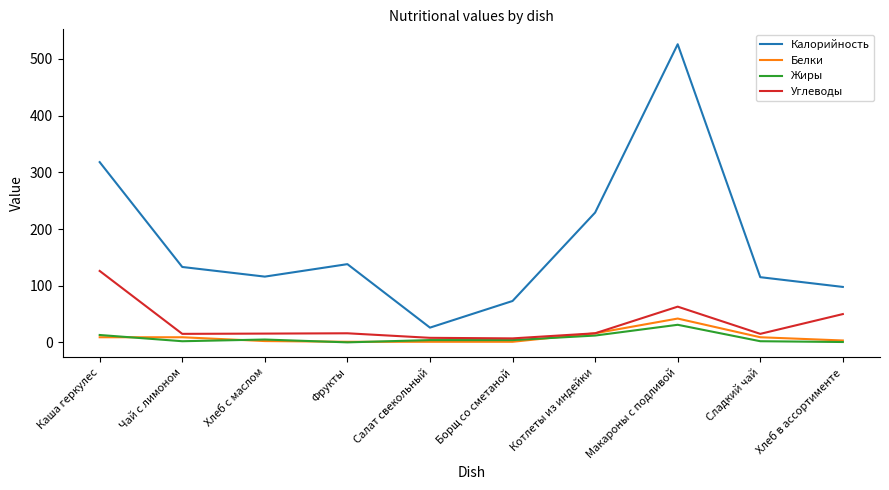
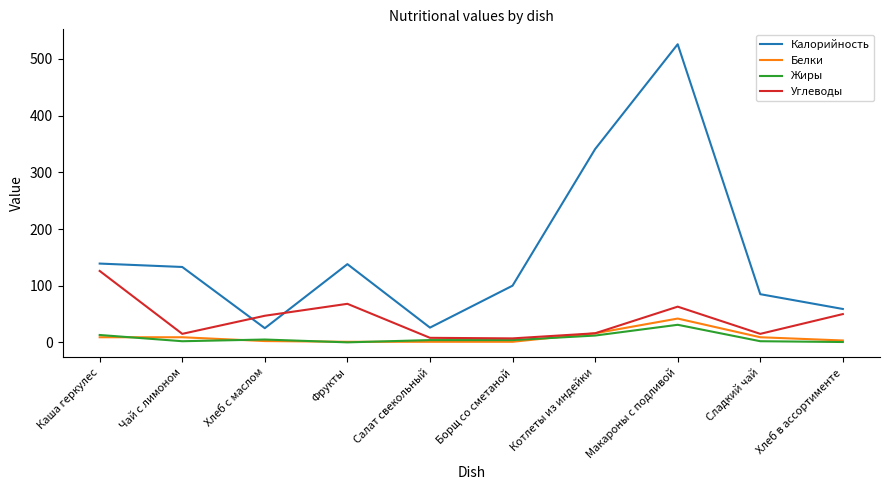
  {
    "Калорийность": {
-     "Каша геркулес": 320,
+     "Каша геркулес": 140,
      "Чай с лимоном": 130,
-     "Хлеб с маслом": 120,
+     "Хлеб с маслом": 30,
      "Фрукты": 140,
      "Салат свекольный": 30,
-     "Борщ со сметаной": 70,
-     "Котлеты из индейки": 230,
+     "Борщ со сметаной": 100,
+     "Котлеты из индейки": 340,
      "Макароны с подливой": 530,
-     "Сладкий чай": 120,
-     "Хлеб в ассортименте": 100
+     "Сладкий чай": 90,
+     "Хлеб в ассортименте": 60
    },
    "Белки": {
      "Чай с лимоном": 10,
      "Макароны с подливой": 40,
      "Сладкий чай": 10
    },
    "Жиры": {
      "Чай с лимоном": 0,
      "Макароны с подливой": 30,
      "Сладкий чай": 0
    },
    "Углеводы": {
      "Каша геркулес": 130,
      "Чай с лимоном": 20,
-     "Хлеб с маслом": 20,
-     "Фрукты": 20,
+     "Хлеб с маслом": 50,
+     "Фрукты": 70,
      "Макароны с подливой": 60,
      "Сладкий чай": 20,
      "Хлеб в ассортименте": 50
    }
  }
